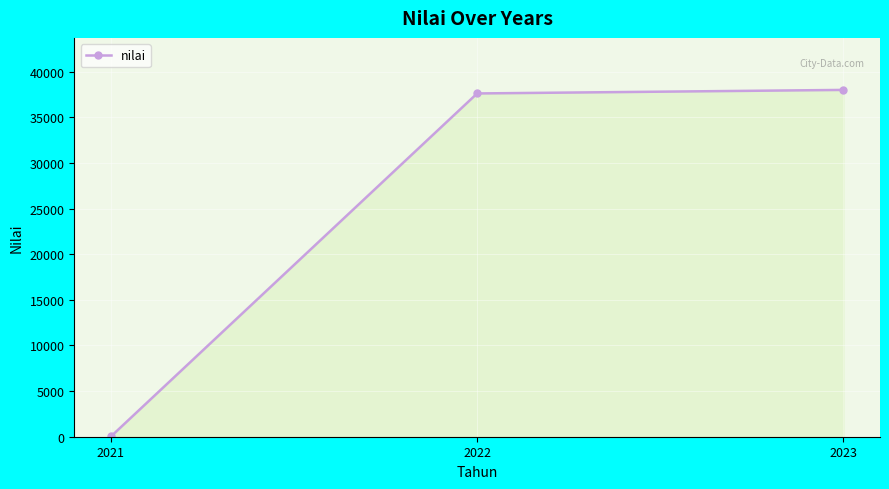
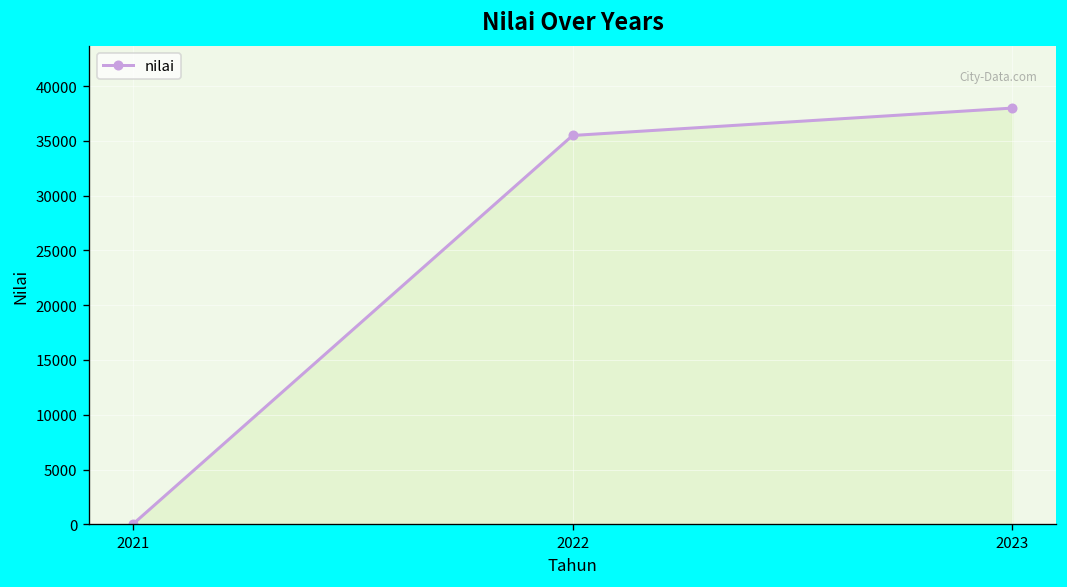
  {
    "2021": 0,
-   "2022": 38000,
+   "2022": 36000,
    "2023": 38000
  }
